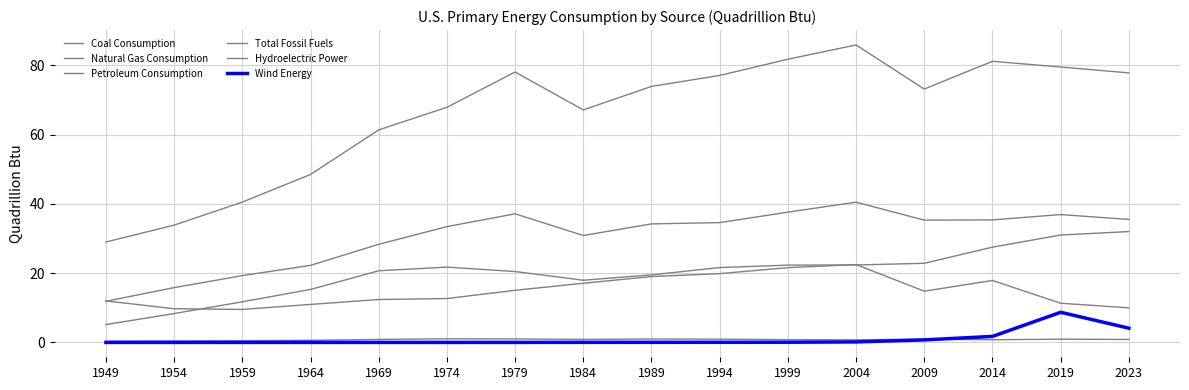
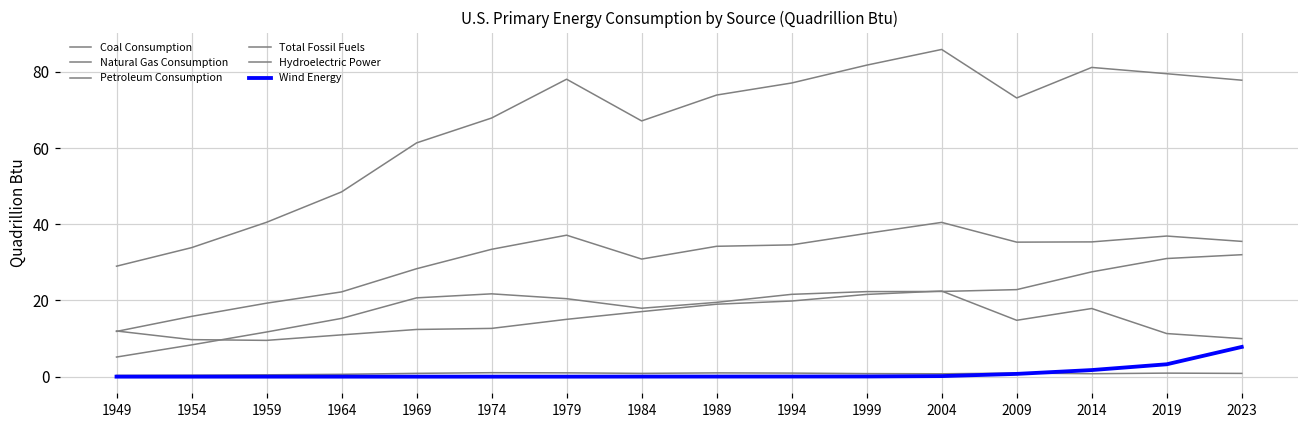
  {
    "Wind Energy": {
      "1969": 0,
      "1974": 0,
      "1979": 0,
      "1984": 0,
      "1989": 0,
      "1994": 0,
      "1999": 0,
      "2014": 2,
-     "2019": 9,
-     "2023": 4
+     "2019": 3,
+     "2023": 8
    }
  }
